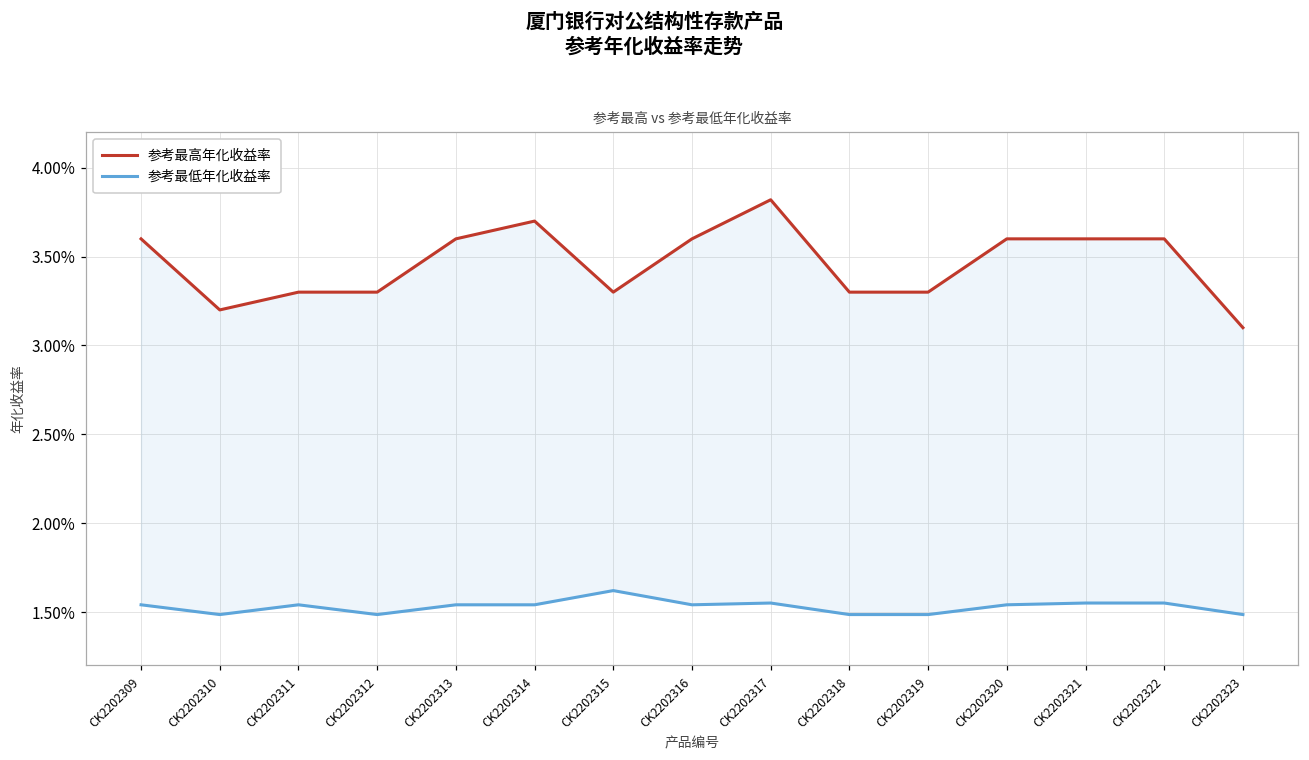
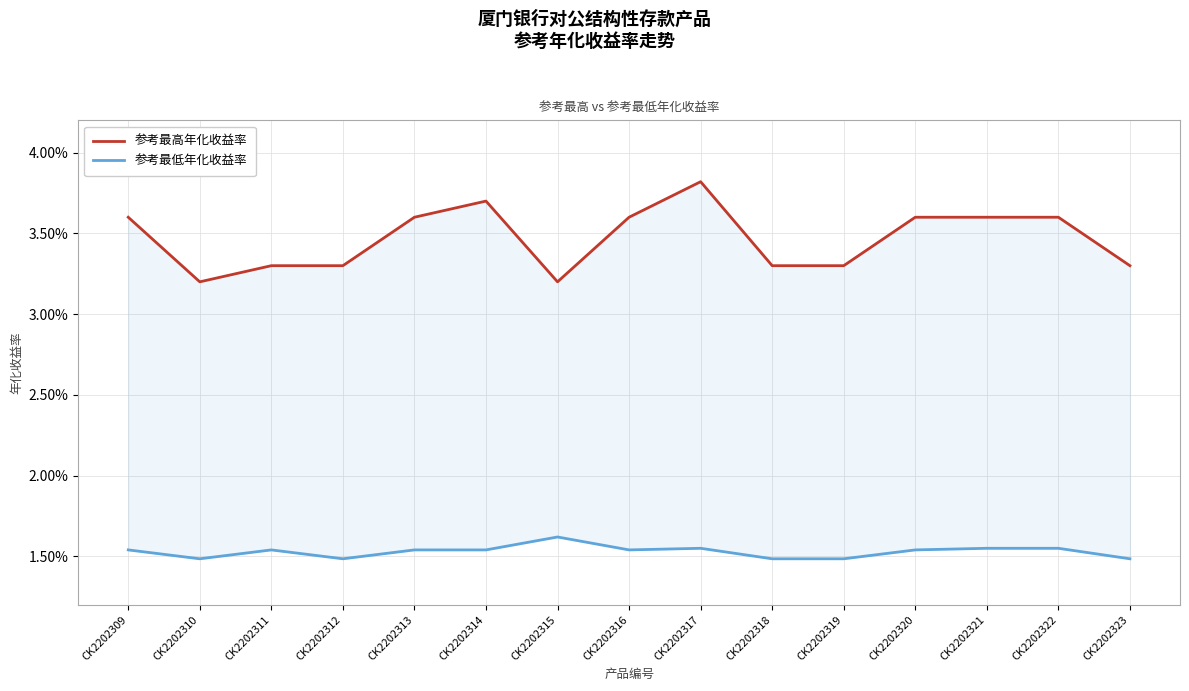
  {
    "参考最高年化收益率": {
      "CK2202309": "3.60%",
      "CK2202310": "3.20%",
      "CK2202311": "3.30%",
      "CK2202312": "3.30%",
      "CK2202313": "3.60%",
      "CK2202314": "3.70%",
-     "CK2202315": "3.30%",
+     "CK2202315": "3.20%",
      "CK2202316": "3.60%",
      "CK2202317": "3.82%",
      "CK2202318": "3.30%",
      "CK2202319": "3.30%",
      "CK2202320": "3.60%",
      "CK2202321": "3.60%",
      "CK2202322": "3.60%",
-     "CK2202323": "3.10%"
+     "CK2202323": "3.30%"
    },
    "参考最低年化收益率": {
      "CK2202309": "1.54%",
      "CK2202310": "1.49%",
      "CK2202311": "1.54%",
      "CK2202312": "1.49%",
      "CK2202313": "1.54%",
      "CK2202314": "1.54%",
      "CK2202315": "1.62%",
      "CK2202316": "1.54%",
      "CK2202317": "1.55%",
      "CK2202318": "1.49%",
      "CK2202319": "1.49%",
      "CK2202320": "1.54%",
      "CK2202321": "1.55%",
      "CK2202322": "1.55%",
      "CK2202323": "1.49%"
    }
  }
